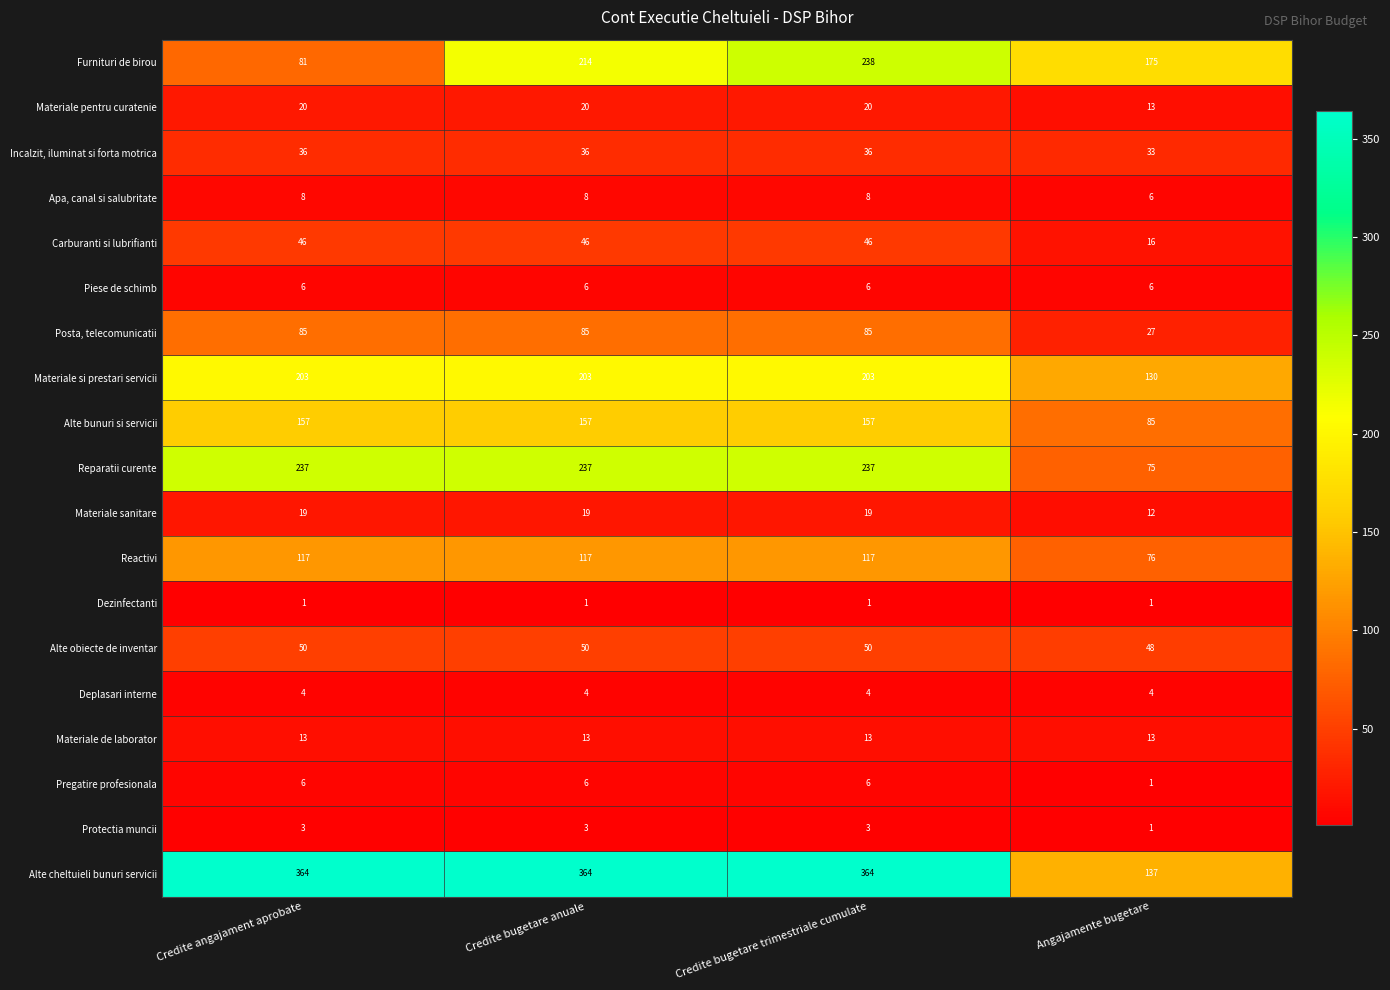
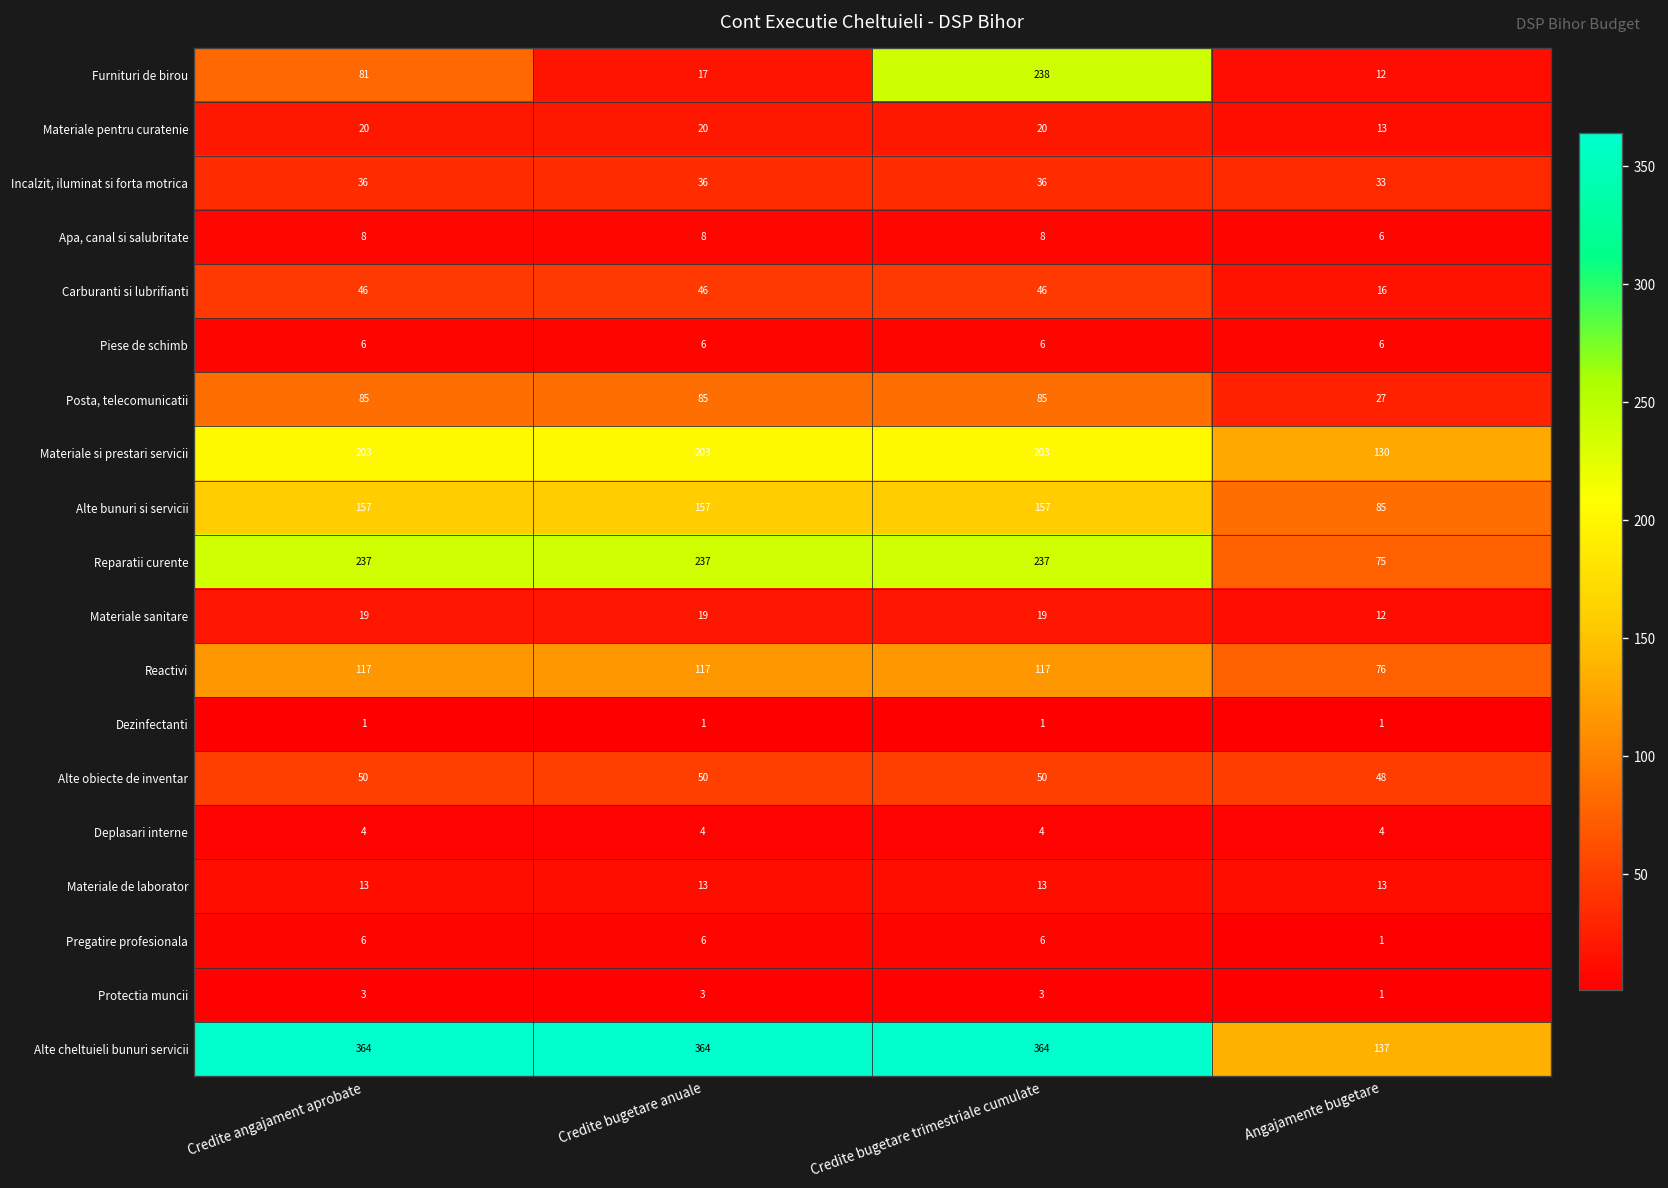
  {
    "Furnituri de birou": {
      "Credite angajament aprobate": 81,
-     "Credite bugetare anuale": 214,
+     "Credite bugetare anuale": 17,
      "Credite bugetare trimestriale cumulate": 238,
-     "Angajamente bugetare": 175
+     "Angajamente bugetare": 12
    },
    "Materiale pentru curatenie": {
      "Credite angajament aprobate": 20,
      "Credite bugetare anuale": 20,
      "Credite bugetare trimestriale cumulate": 20,
      "Angajamente bugetare": 13
    },
    "Incalzit, iluminat si forta motrica": {
      "Credite angajament aprobate": 36,
      "Credite bugetare anuale": 36,
      "Credite bugetare trimestriale cumulate": 36,
      "Angajamente bugetare": 33
    },
    "Apa, canal si salubritate": {
      "Credite angajament aprobate": 8,
      "Credite bugetare anuale": 8,
      "Credite bugetare trimestriale cumulate": 8,
      "Angajamente bugetare": 6
    },
    "Carburanti si lubrifianti": {
      "Credite angajament aprobate": 46,
      "Credite bugetare anuale": 46,
      "Credite bugetare trimestriale cumulate": 46,
      "Angajamente bugetare": 16
    },
    "Piese de schimb": {
      "Credite angajament aprobate": 6,
      "Credite bugetare anuale": 6,
      "Credite bugetare trimestriale cumulate": 6,
      "Angajamente bugetare": 6
    },
    "Posta, telecomunicatii": {
      "Credite angajament aprobate": 85,
      "Credite bugetare anuale": 85,
      "Credite bugetare trimestriale cumulate": 85,
      "Angajamente bugetare": 27
    },
    "Materiale si prestari servicii": {
      "Credite angajament aprobate": 203,
      "Credite bugetare anuale": 203,
      "Credite bugetare trimestriale cumulate": 203,
      "Angajamente bugetare": 130
    },
    "Alte bunuri si servicii": {
      "Credite angajament aprobate": 157,
      "Credite bugetare anuale": 157,
      "Credite bugetare trimestriale cumulate": 157,
      "Angajamente bugetare": 85
    },
    "Reparatii curente": {
      "Credite angajament aprobate": 237,
      "Credite bugetare anuale": 237,
      "Credite bugetare trimestriale cumulate": 237,
      "Angajamente bugetare": 75
    },
    "Materiale sanitare": {
      "Credite angajament aprobate": 19,
      "Credite bugetare anuale": 19,
      "Credite bugetare trimestriale cumulate": 19,
      "Angajamente bugetare": 12
    },
    "Reactivi": {
      "Credite angajament aprobate": 117,
      "Credite bugetare anuale": 117,
      "Credite bugetare trimestriale cumulate": 117,
      "Angajamente bugetare": 76
    },
    "Dezinfectanti": {
      "Credite angajament aprobate": 1,
      "Credite bugetare anuale": 1,
      "Credite bugetare trimestriale cumulate": 1,
      "Angajamente bugetare": 1
    },
    "Alte obiecte de inventar": {
      "Credite angajament aprobate": 50,
      "Credite bugetare anuale": 50,
      "Credite bugetare trimestriale cumulate": 50,
      "Angajamente bugetare": 48
    },
    "Deplasari interne": {
      "Credite angajament aprobate": 4,
      "Credite bugetare anuale": 4,
      "Credite bugetare trimestriale cumulate": 4,
      "Angajamente bugetare": 4
    },
    "Materiale de laborator": {
      "Credite angajament aprobate": 13,
      "Credite bugetare anuale": 13,
      "Credite bugetare trimestriale cumulate": 13,
      "Angajamente bugetare": 13
    },
    "Pregatire profesionala": {
      "Credite angajament aprobate": 6,
      "Credite bugetare anuale": 6,
      "Credite bugetare trimestriale cumulate": 6,
      "Angajamente bugetare": 1
    },
    "Protectia muncii": {
      "Credite angajament aprobate": 3,
      "Credite bugetare anuale": 3,
      "Credite bugetare trimestriale cumulate": 3,
      "Angajamente bugetare": 1
    },
    "Alte cheltuieli bunuri servicii": {
      "Credite angajament aprobate": 364,
      "Credite bugetare anuale": 364,
      "Credite bugetare trimestriale cumulate": 364,
      "Angajamente bugetare": 137
    }
  }
